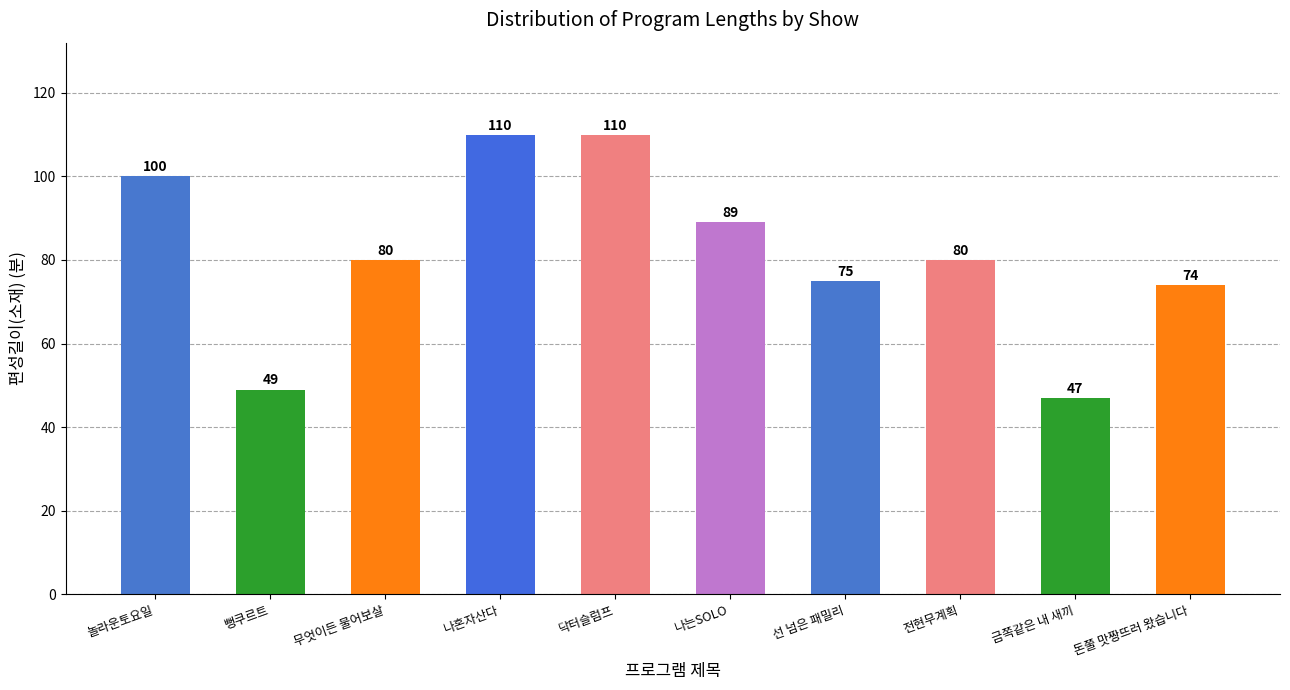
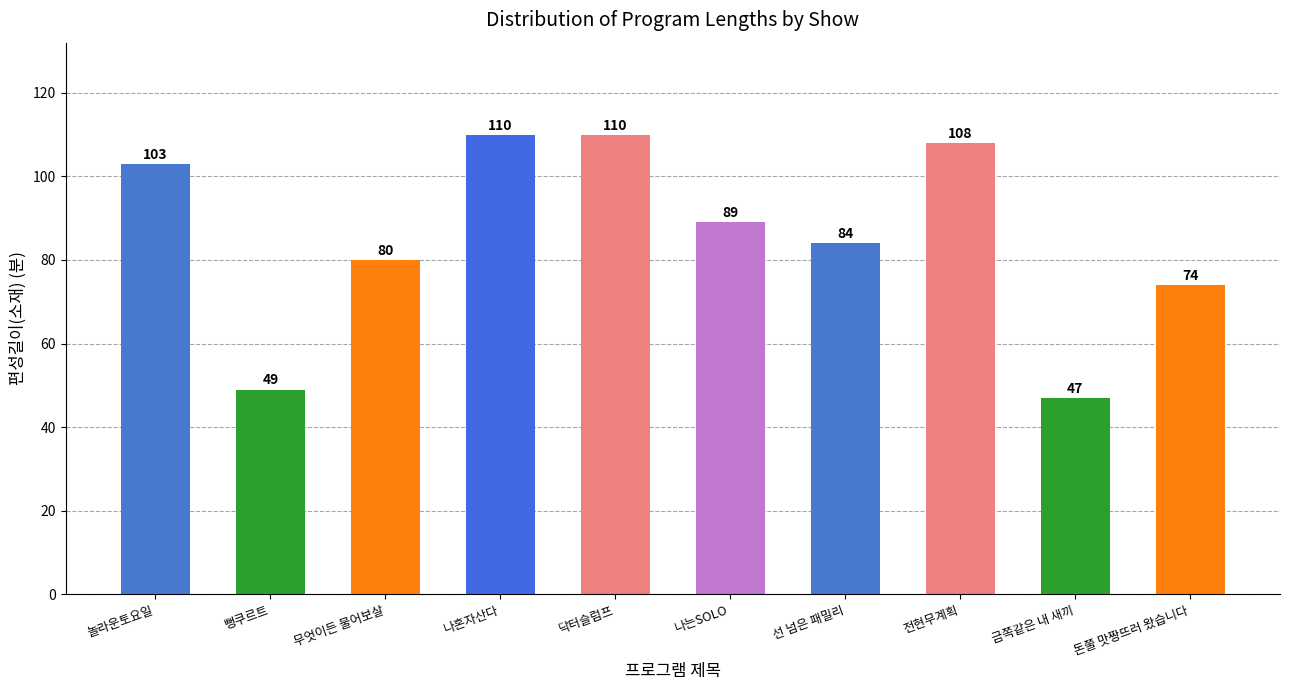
  {
-   "놀라운토요일": 100,
+   "놀라운토요일": 103,
    "뻥쿠르트": 49,
    "무엇이든 물어보살": 80,
    "나혼자산다": 110,
    "닥터슬럼프": 110,
    "나는SOLO": 89,
-   "선 넘은 패밀리": 75,
-   "전현무계획": 80,
+   "선 넘은 패밀리": 84,
+   "전현무계획": 108,
    "금쪽같은 내 새끼": 47,
    "돈쭐 맛짱뜨러 왔습니다": 74
  }
